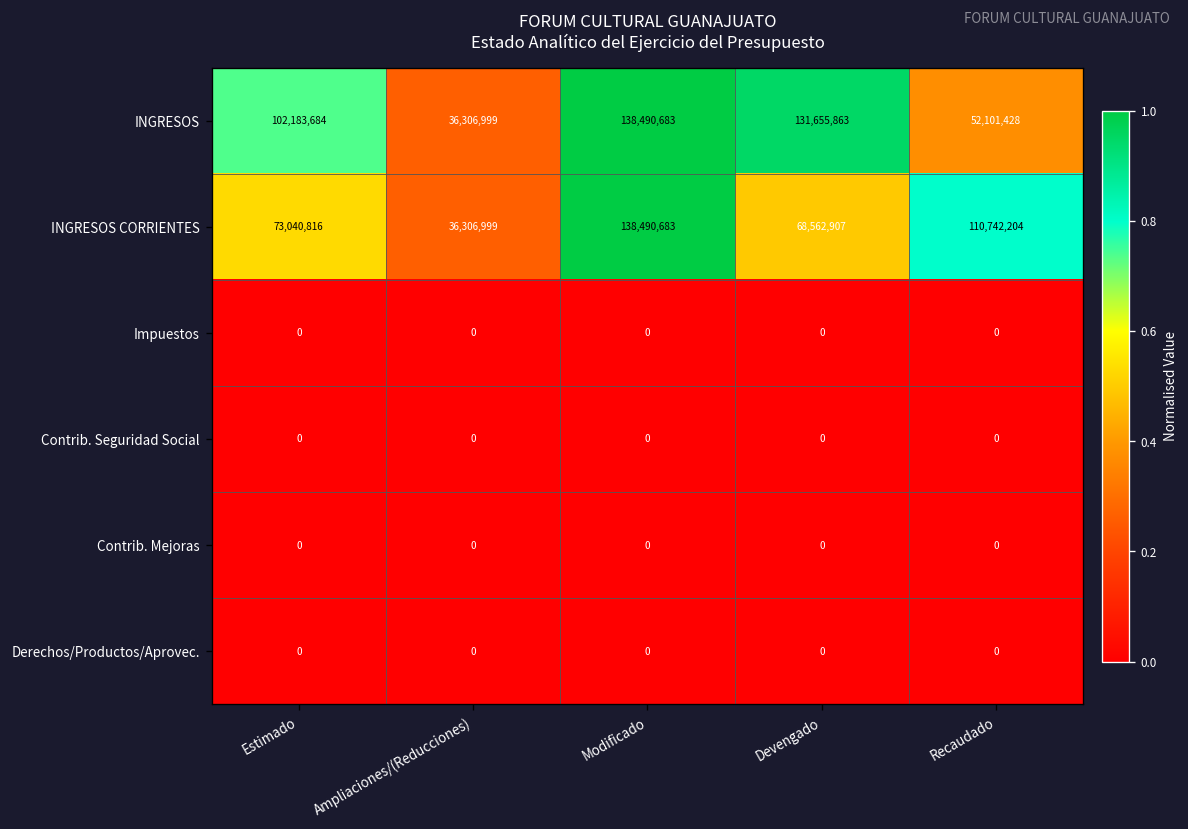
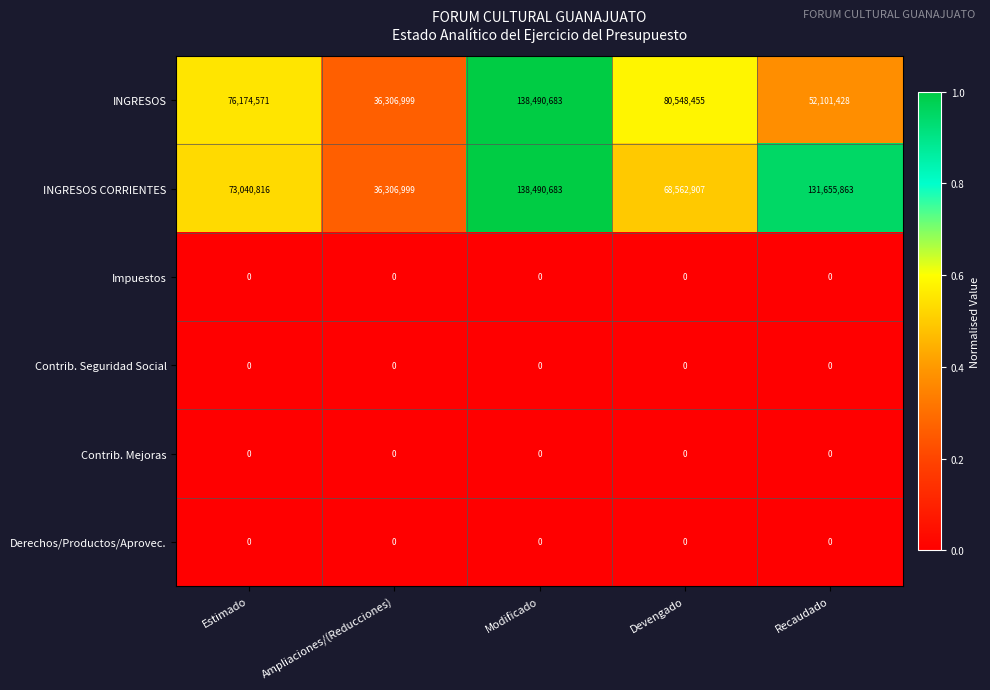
  {
    "INGRESOS": {
-     "Estimado": "102,183,684",
+     "Estimado": "76,174,571",
      "Ampliaciones/(Reducciones)": "36,306,999",
      "Modificado": "138,490,683",
-     "Devengado": "131,655,863",
+     "Devengado": "80,548,455",
      "Recaudado": "52,101,428"
    },
    "INGRESOS CORRIENTES": {
      "Estimado": "73,040,816",
      "Ampliaciones/(Reducciones)": "36,306,999",
      "Modificado": "138,490,683",
      "Devengado": "68,562,907",
-     "Recaudado": "110,742,204"
+     "Recaudado": "131,655,863"
    },
    "Impuestos": {
      "Estimado": "0",
      "Ampliaciones/(Reducciones)": "0",
      "Modificado": "0",
      "Devengado": "0",
      "Recaudado": "0"
    },
    "Contrib. Seguridad Social": {
      "Estimado": "0",
      "Ampliaciones/(Reducciones)": "0",
      "Modificado": "0",
      "Devengado": "0",
      "Recaudado": "0"
    },
    "Contrib. Mejoras": {
      "Estimado": "0",
      "Ampliaciones/(Reducciones)": "0",
      "Modificado": "0",
      "Devengado": "0",
      "Recaudado": "0"
    },
    "Derechos/Productos/Aprovec.": {
      "Estimado": "0",
      "Ampliaciones/(Reducciones)": "0",
      "Modificado": "0",
      "Devengado": "0",
      "Recaudado": "0"
    }
  }
